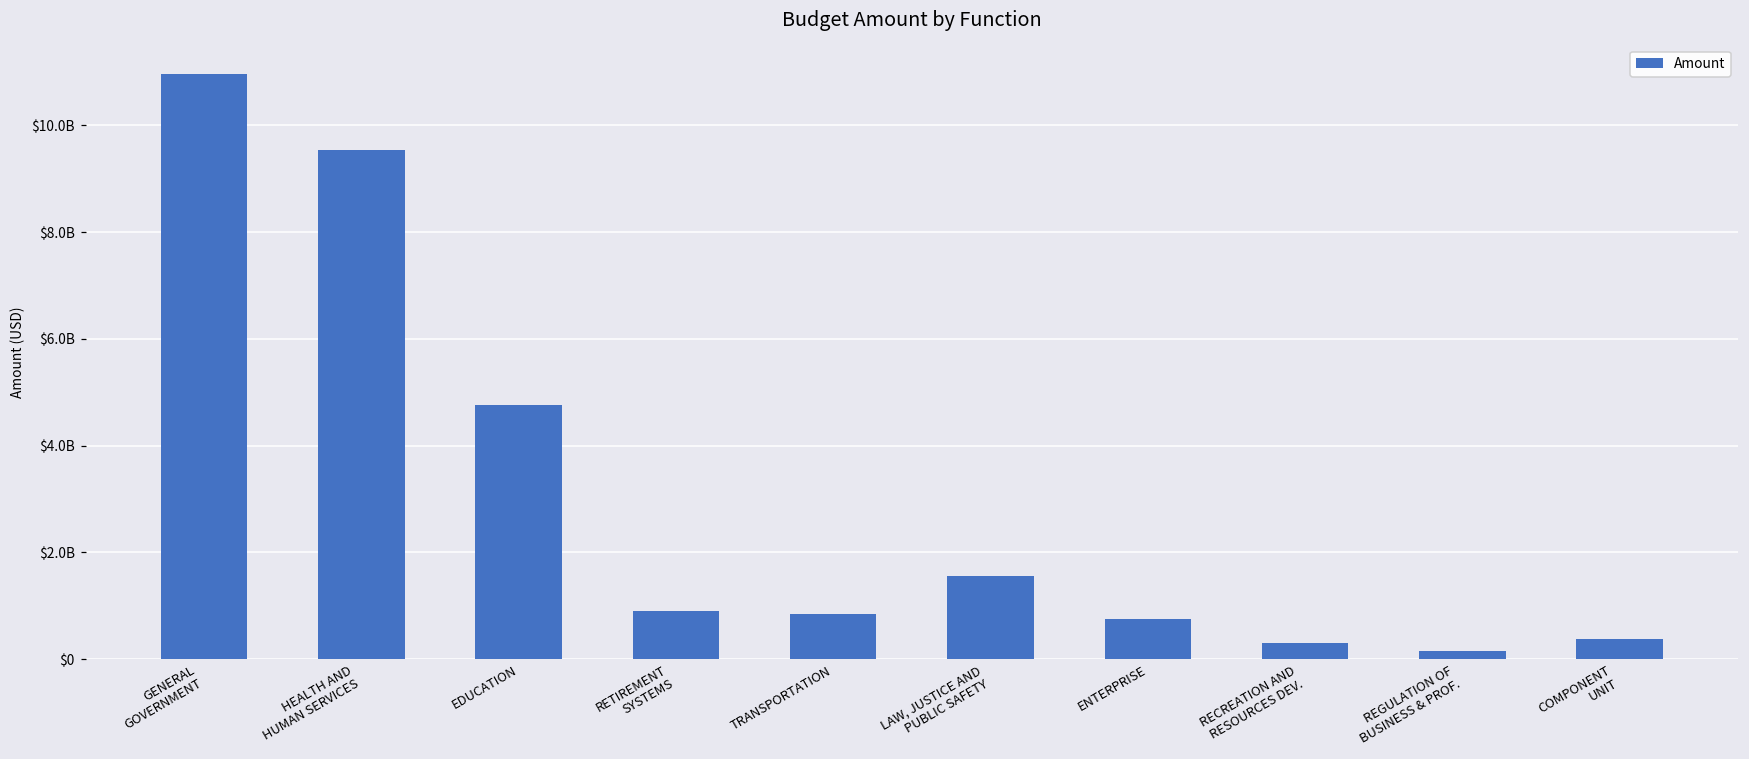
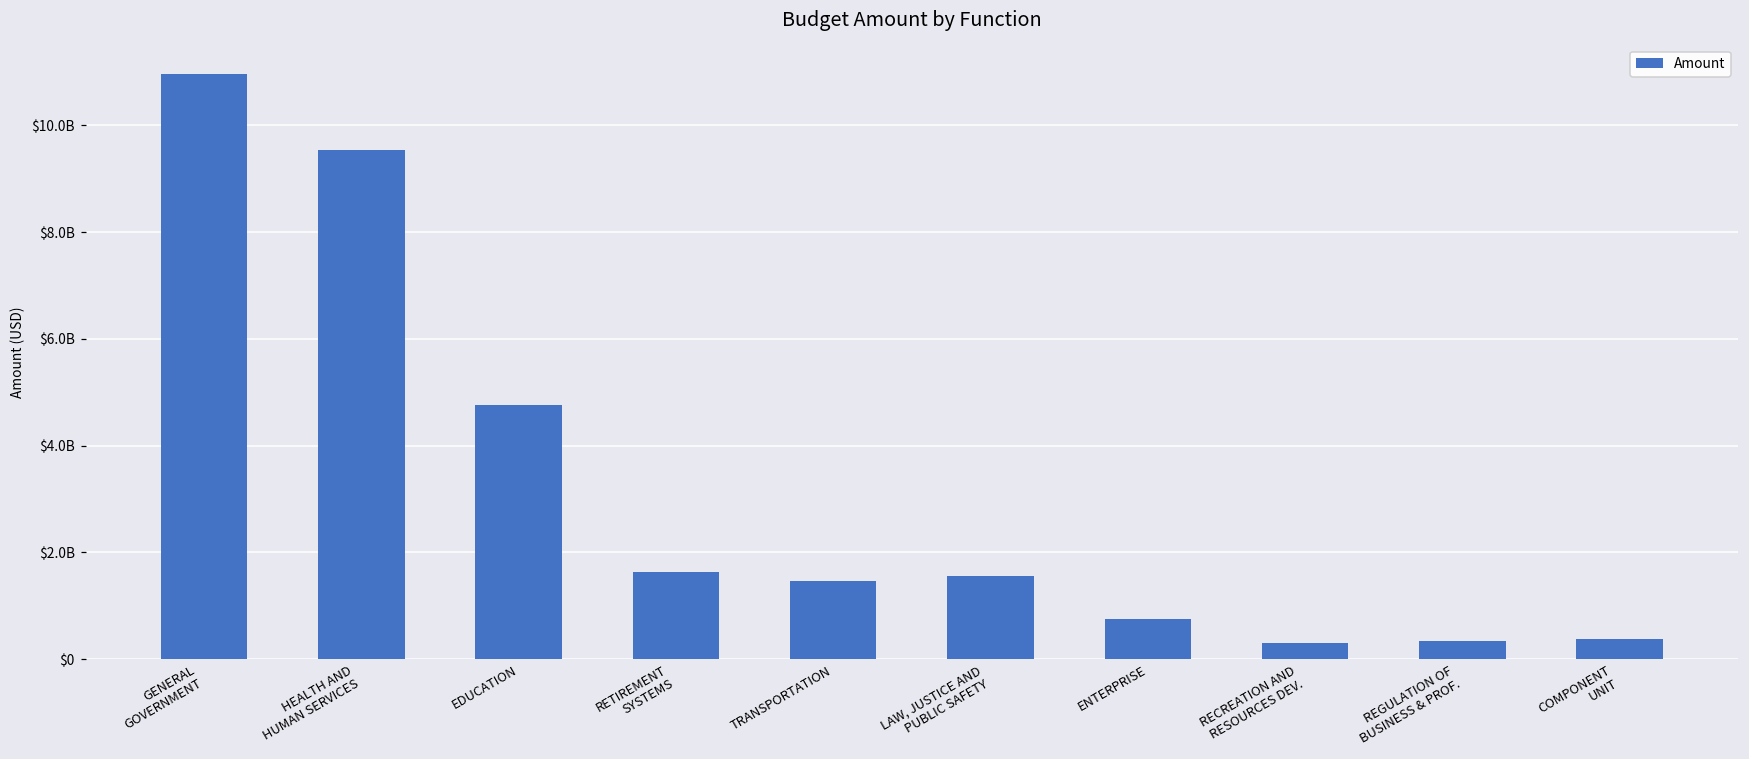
  {
    "GENERAL GOVERNMENT": "$11000000000",
    "HEALTH AND HUMAN SERVICES": "$9500000000",
    "EDUCATION": "$4800000000",
-   "RETIREMENT SYSTEMS": "$900000000",
-   "TRANSPORTATION": "$800000000",
+   "RETIREMENT SYSTEMS": "$1600000000",
+   "TRANSPORTATION": "$1500000000",
    "LAW, JUSTICE AND PUBLIC SAFETY": "$1600000000",
    "ENTERPRISE": "$800000000",
    "RECREATION AND RESOURCES DEV.": "$300000000",
-   "REGULATION OF BUSINESS & PROF.": "$200000000",
+   "REGULATION OF BUSINESS & PROF.": "$300000000",
    "COMPONENT UNIT": "$400000000"
  }
